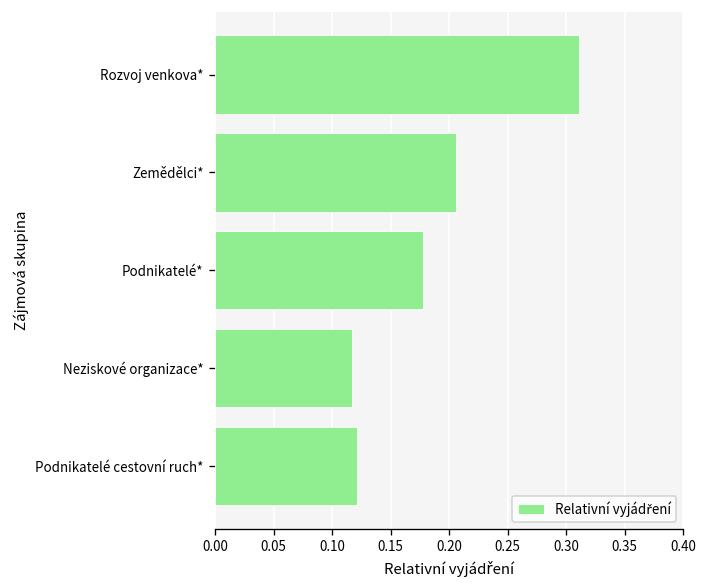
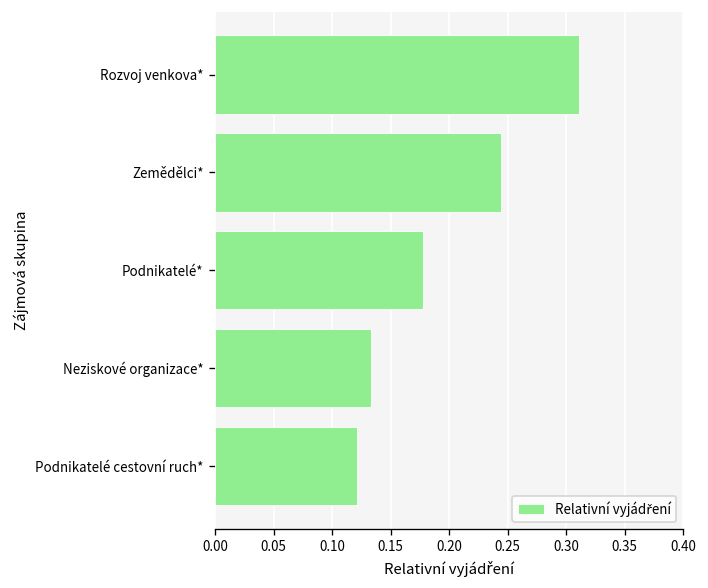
  {
    "Rozvoj venkova*": 0.31,
-   "Zemědělci*": 0.21,
+   "Zemědělci*": 0.24,
    "Podnikatelé*": 0.18,
-   "Neziskové organizace*": 0.12,
+   "Neziskové organizace*": 0.13,
    "Podnikatelé cestovní ruch*": 0.12
  }
